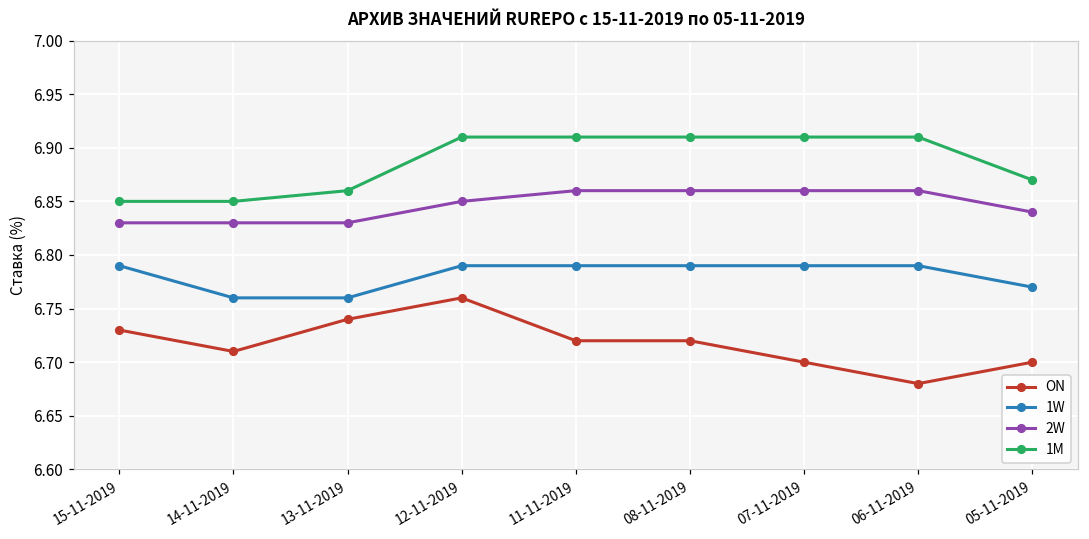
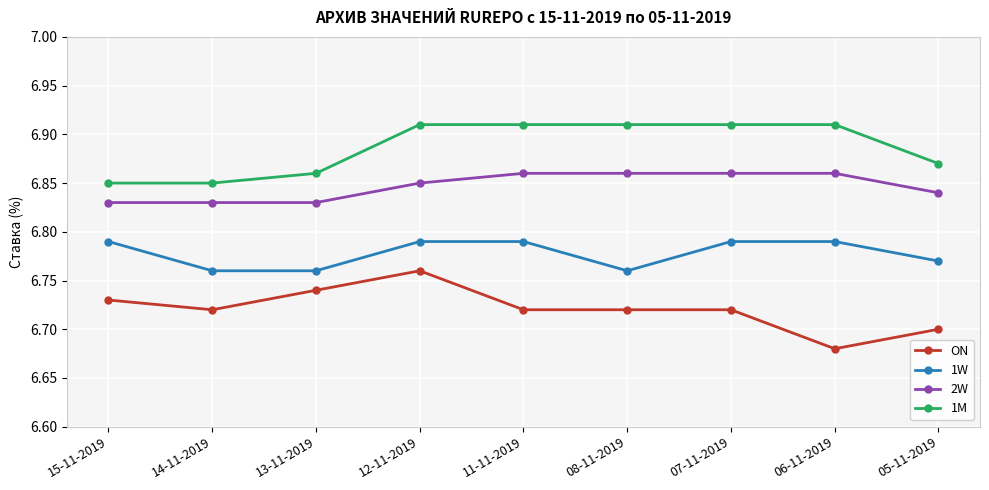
  {
    "ON": {
      "15-11-2019": 6.73,
-     "14-11-2019": 6.71,
+     "14-11-2019": 6.72,
      "13-11-2019": 6.74,
      "12-11-2019": 6.76,
      "11-11-2019": 6.72,
      "08-11-2019": 6.72,
-     "07-11-2019": 6.70,
+     "07-11-2019": 6.72,
      "06-11-2019": 6.68,
      "05-11-2019": 6.70
    },
    "1W": {
      "15-11-2019": 6.79,
      "14-11-2019": 6.76,
      "13-11-2019": 6.76,
      "12-11-2019": 6.79,
      "11-11-2019": 6.79,
-     "08-11-2019": 6.79,
+     "08-11-2019": 6.76,
      "07-11-2019": 6.79,
      "06-11-2019": 6.79,
      "05-11-2019": 6.77
    },
    "2W": {
      "15-11-2019": 6.83,
      "14-11-2019": 6.83,
      "13-11-2019": 6.83,
      "12-11-2019": 6.85,
      "11-11-2019": 6.86,
      "08-11-2019": 6.86,
      "07-11-2019": 6.86,
      "06-11-2019": 6.86,
      "05-11-2019": 6.84
    },
    "1M": {
      "15-11-2019": 6.85,
      "14-11-2019": 6.85,
      "13-11-2019": 6.86,
      "12-11-2019": 6.91,
      "11-11-2019": 6.91,
      "08-11-2019": 6.91,
      "07-11-2019": 6.91,
      "06-11-2019": 6.91,
      "05-11-2019": 6.87
    }
  }
